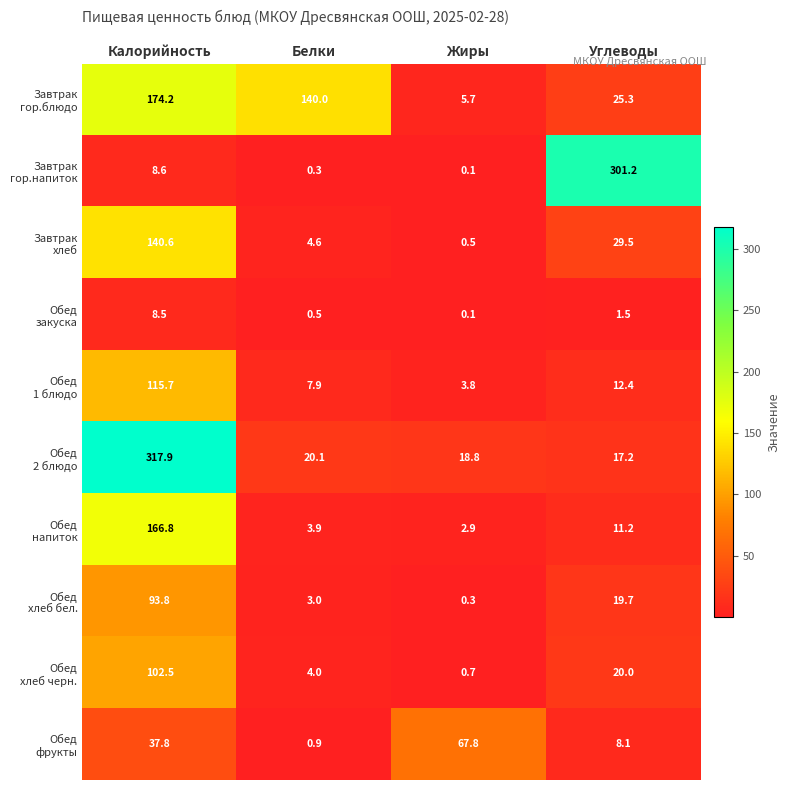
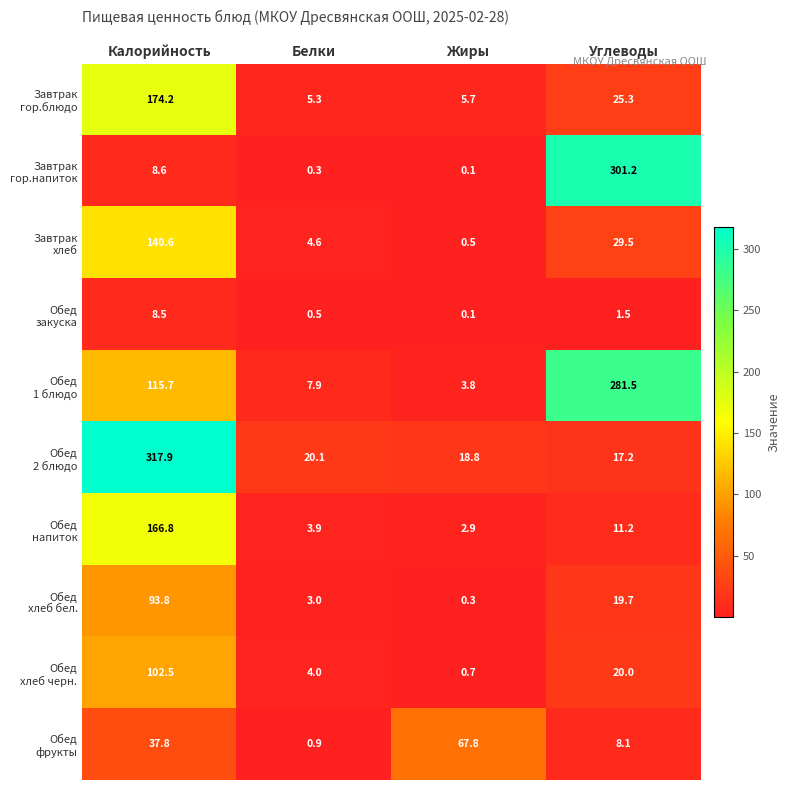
  {
    "Завтрак гор.блюдо": {
      "Калорийность": 174.2,
-     "Белки": 140.0,
+     "Белки": 5.3,
      "Жиры": 5.7,
      "Углеводы": 25.3
    },
    "Завтрак гор.напиток": {
      "Калорийность": 8.6,
      "Белки": 0.3,
      "Жиры": 0.1,
      "Углеводы": 301.2
    },
    "Завтрак хлеб": {
      "Калорийность": 140.6,
      "Белки": 4.6,
      "Жиры": 0.5,
      "Углеводы": 29.5
    },
    "Обед закуска": {
      "Калорийность": 8.5,
      "Белки": 0.5,
      "Жиры": 0.1,
      "Углеводы": 1.5
    },
    "Обед 1 блюдо": {
      "Калорийность": 115.7,
      "Белки": 7.9,
      "Жиры": 3.8,
-     "Углеводы": 12.4
+     "Углеводы": 281.5
    },
    "Обед 2 блюдо": {
      "Калорийность": 317.9,
      "Белки": 20.1,
      "Жиры": 18.8,
      "Углеводы": 17.2
    },
    "Обед напиток": {
      "Калорийность": 166.8,
      "Белки": 3.9,
      "Жиры": 2.9,
      "Углеводы": 11.2
    },
    "Обед хлеб бел.": {
      "Калорийность": 93.8,
      "Белки": 3.0,
      "Жиры": 0.3,
      "Углеводы": 19.7
    },
    "Обед хлеб черн.": {
      "Калорийность": 102.5,
      "Белки": 4.0,
      "Жиры": 0.7,
      "Углеводы": 20.0
    },
    "Обед фрукты": {
      "Калорийность": 37.8,
      "Белки": 0.9,
      "Жиры": 67.8,
      "Углеводы": 8.1
    }
  }
